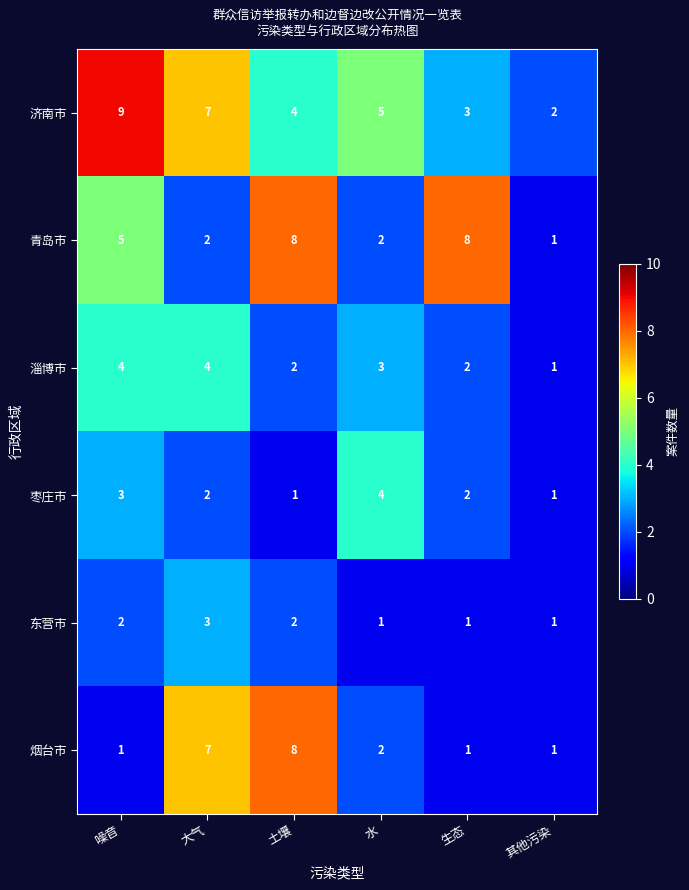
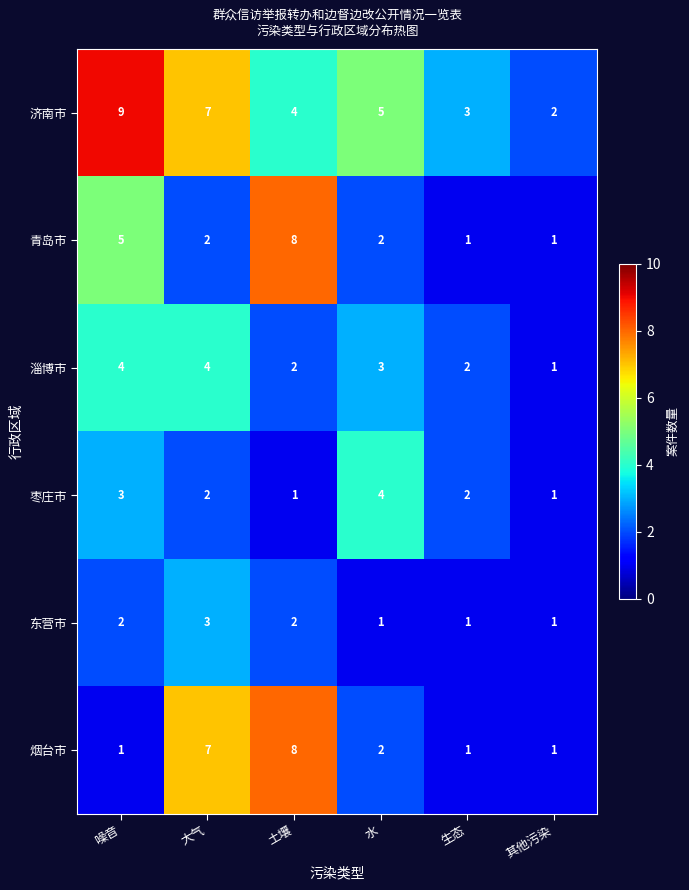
  {
    "济南市": {
      "噪音": 9,
      "大气": 7,
      "土壤": 4,
      "水": 5,
      "生态": 3,
      "其他污染": 2
    },
    "青岛市": {
      "噪音": 5,
      "大气": 2,
      "土壤": 8,
      "水": 2,
-     "生态": 8,
+     "生态": 1,
      "其他污染": 1
    },
    "淄博市": {
      "噪音": 4,
      "大气": 4,
      "土壤": 2,
      "水": 3,
      "生态": 2,
      "其他污染": 1
    },
    "枣庄市": {
      "噪音": 3,
      "大气": 2,
      "土壤": 1,
      "水": 4,
      "生态": 2,
      "其他污染": 1
    },
    "东营市": {
      "噪音": 2,
      "大气": 3,
      "土壤": 2,
      "水": 1,
      "生态": 1,
      "其他污染": 1
    },
    "烟台市": {
      "噪音": 1,
      "大气": 7,
      "土壤": 8,
      "水": 2,
      "生态": 1,
      "其他污染": 1
    }
  }
